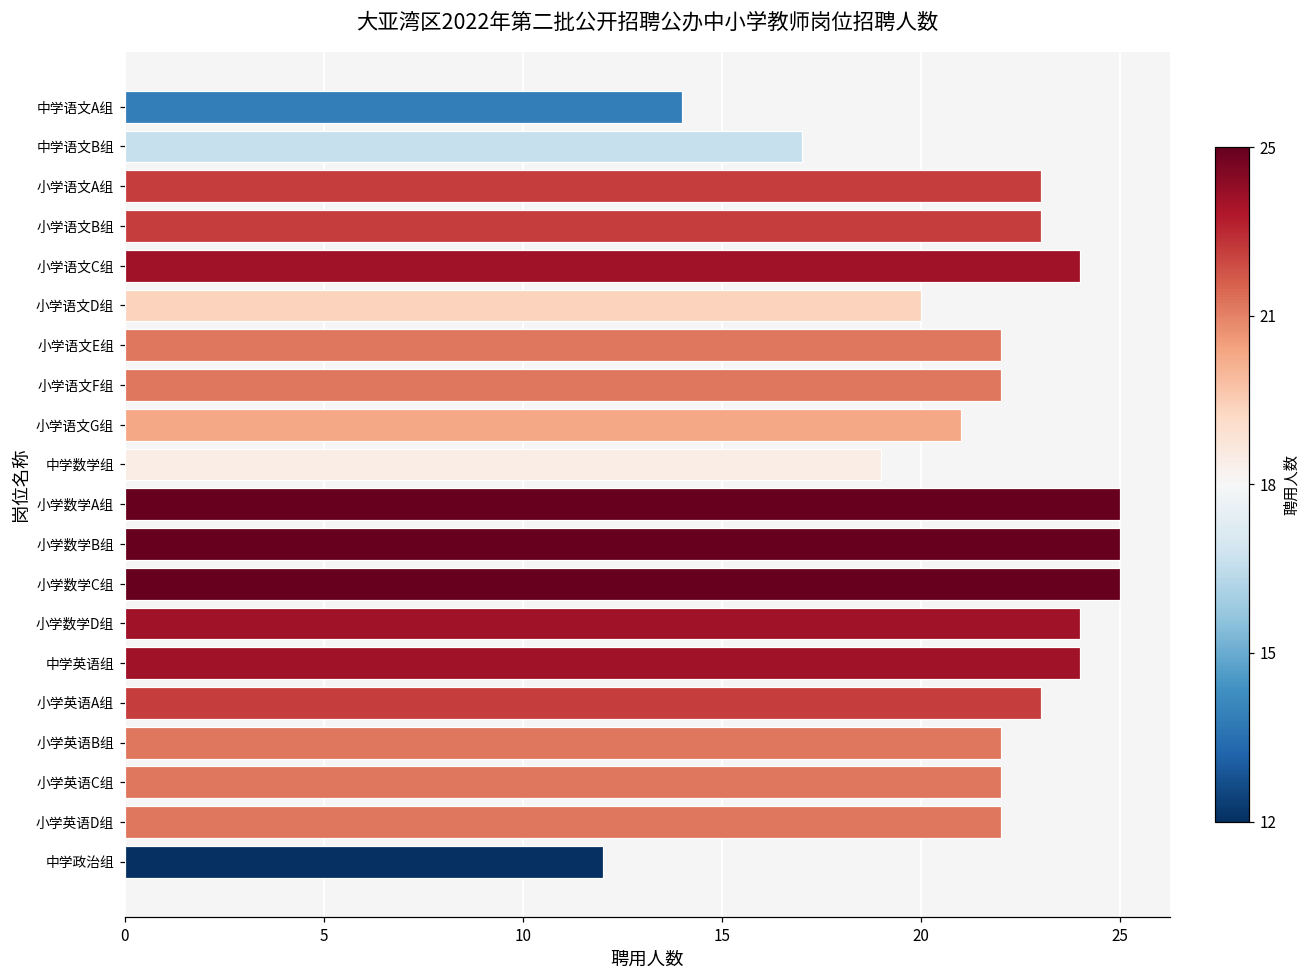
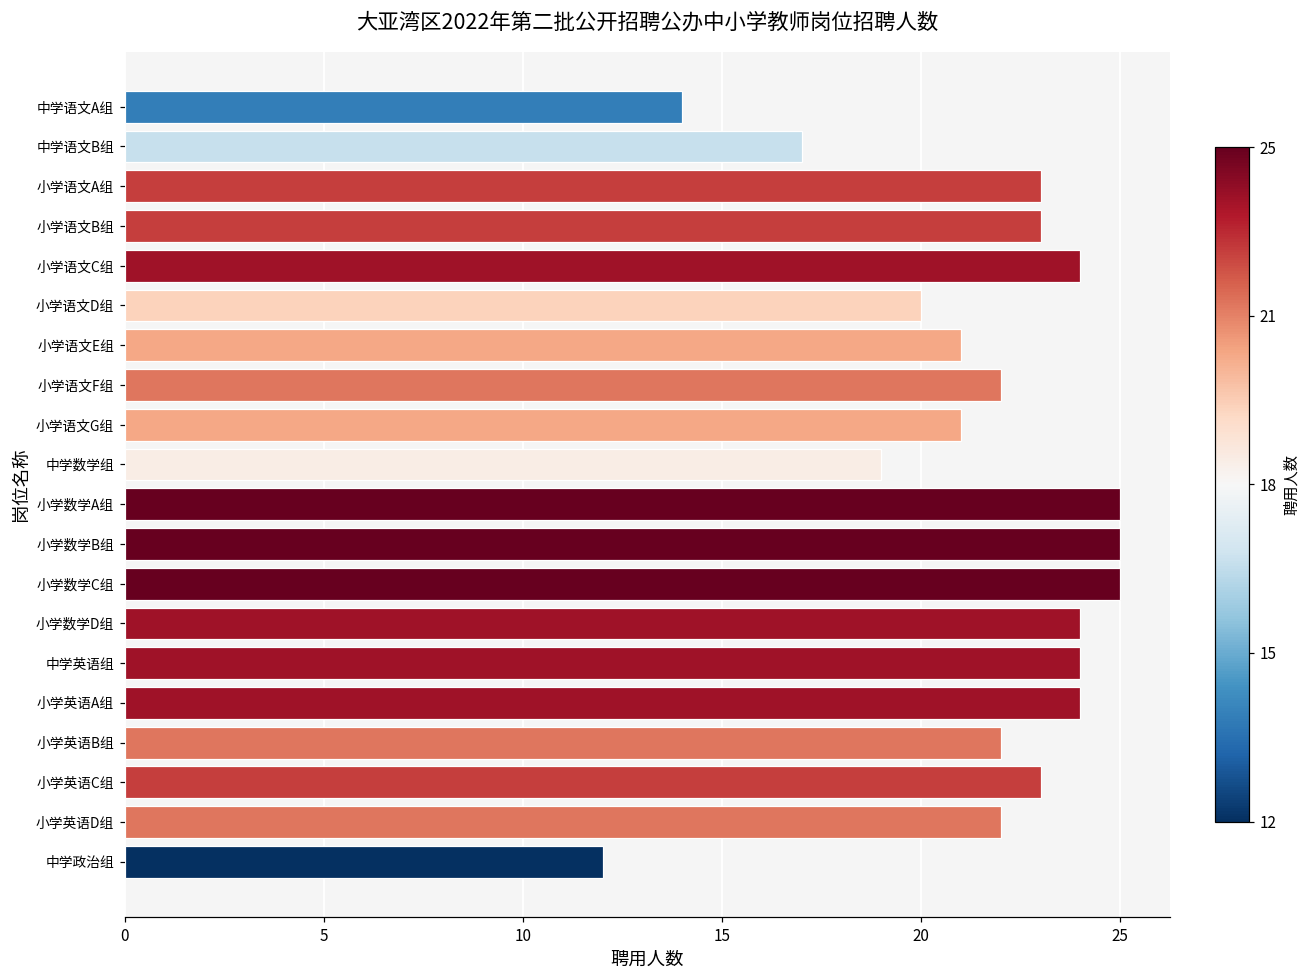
  {
    "中学语文A组": 14,
    "中学语文B组": 17,
    "小学语文A组": 23,
    "小学语文B组": 23,
    "小学语文C组": 24,
    "小学语文D组": 20,
-   "小学语文E组": 22,
+   "小学语文E组": 21,
    "小学语文F组": 22,
    "小学语文G组": 21,
    "中学数学组": 19,
    "小学数学A组": 25,
    "小学数学B组": 25,
    "小学数学C组": 25,
    "小学数学D组": 24,
    "中学英语组": 24,
-   "小学英语A组": 23,
+   "小学英语A组": 24,
    "小学英语B组": 22,
-   "小学英语C组": 22,
+   "小学英语C组": 23,
    "小学英语D组": 22,
    "中学政治组": 12
  }
